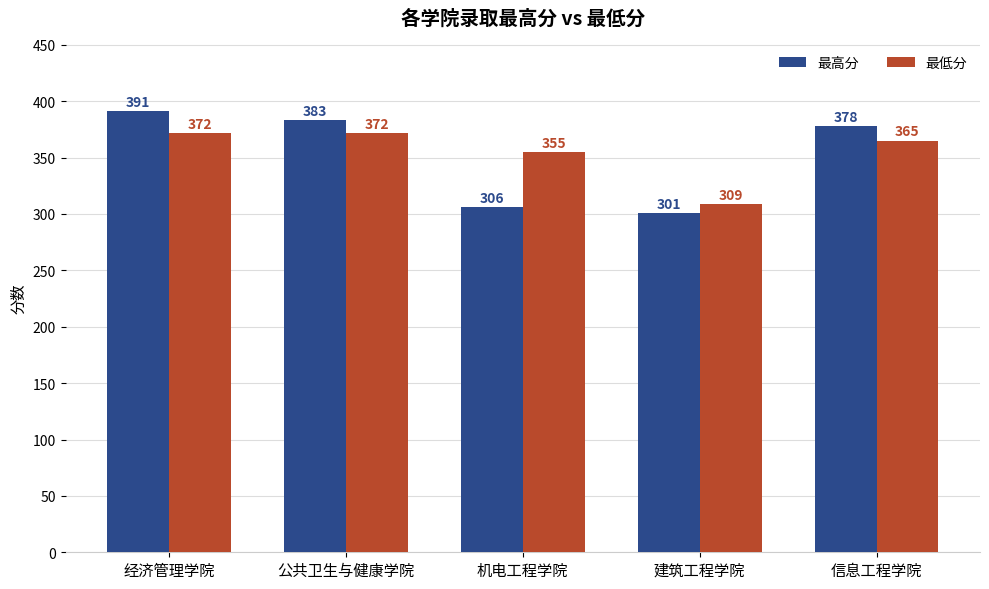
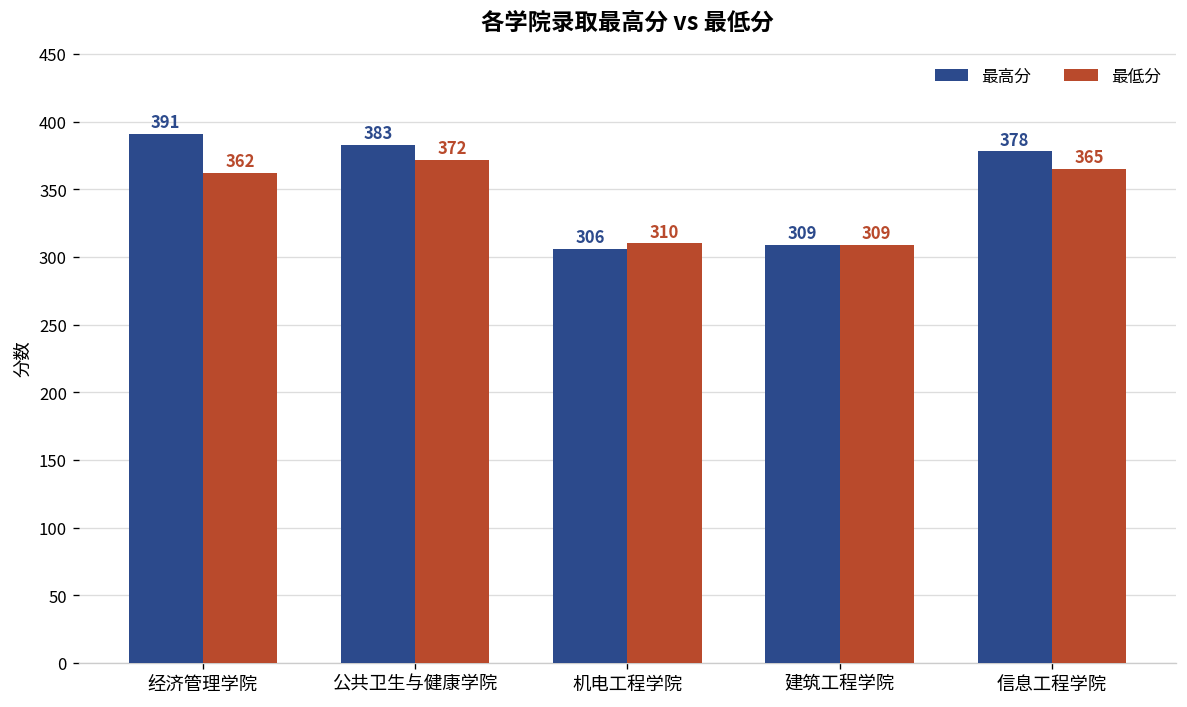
  {
    "最高分": {
      "经济管理学院": 391,
      "公共卫生与健康学院": 383,
      "机电工程学院": 306,
-     "建筑工程学院": 301,
+     "建筑工程学院": 309,
      "信息工程学院": 378
    },
    "最低分": {
-     "经济管理学院": 372,
+     "经济管理学院": 362,
      "公共卫生与健康学院": 372,
-     "机电工程学院": 355,
+     "机电工程学院": 310,
      "建筑工程学院": 309,
      "信息工程学院": 365
    }
  }
